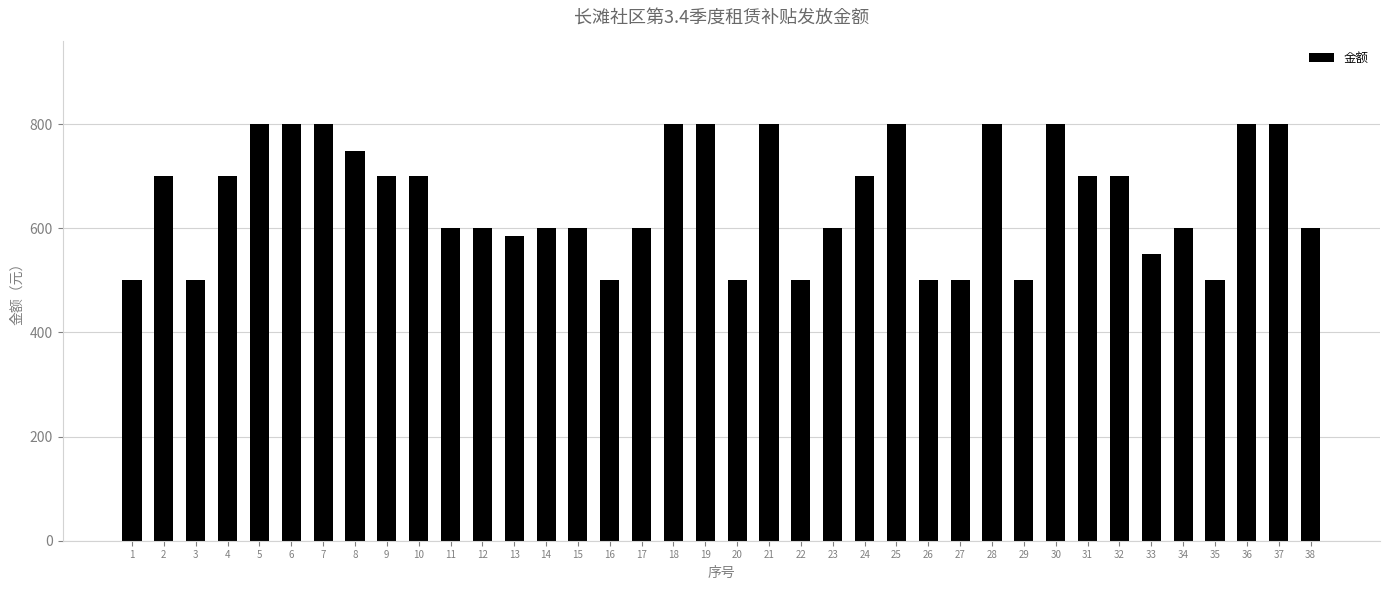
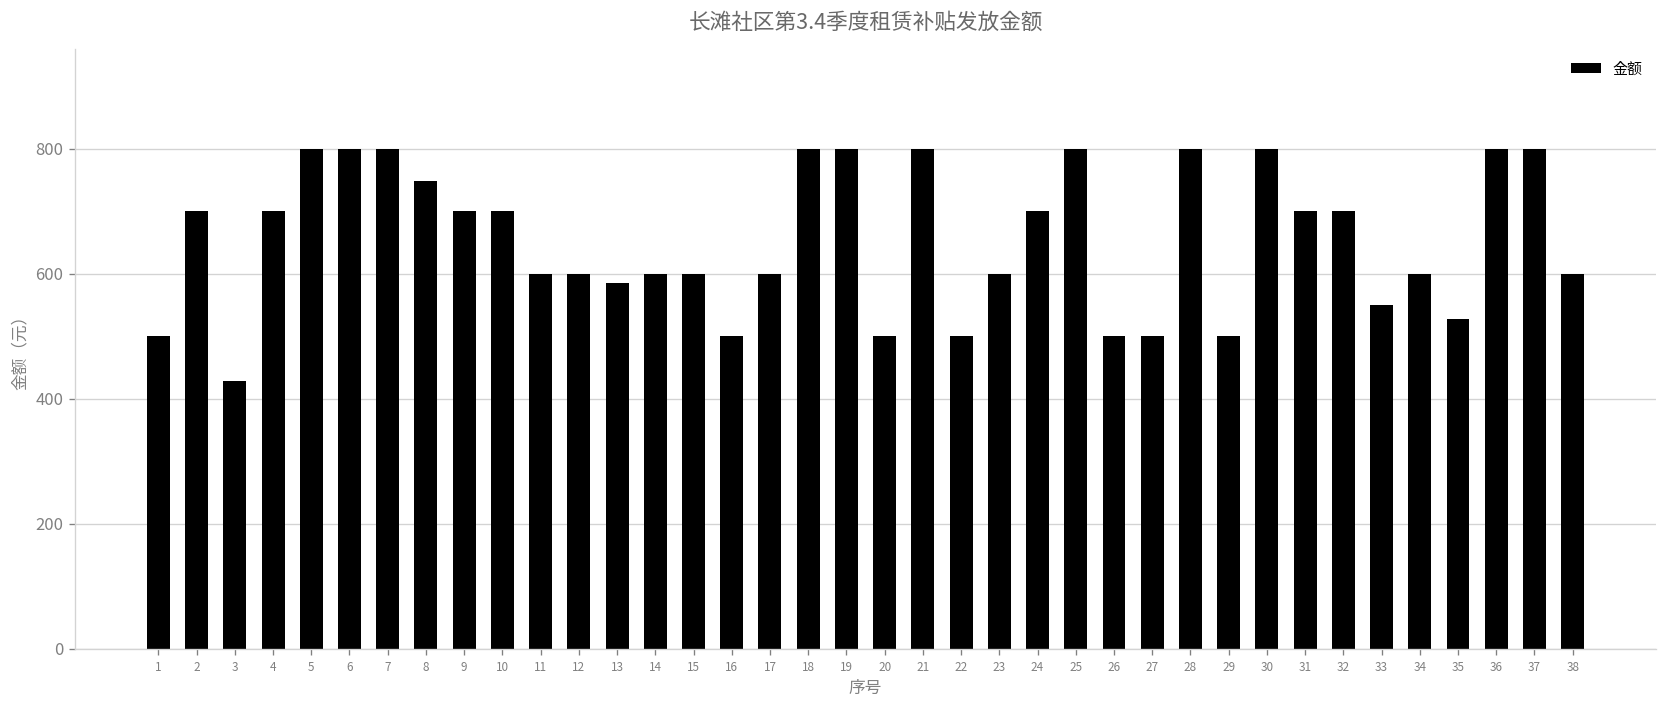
  {
    "1": 500,
    "2": 700,
-   "3": 500,
+   "3": 430,
    "4": 700,
    "5": 800,
    "6": 800,
    "7": 800,
    "8": 750,
    "9": 700,
    "10": 700,
    "11": 600,
    "12": 600,
    "13": 590,
    "14": 600,
    "15": 600,
    "16": 500,
    "17": 600,
    "18": 800,
    "19": 800,
    "20": 500,
    "21": 800,
    "22": 500,
    "23": 600,
    "24": 700,
    "25": 800,
    "26": 500,
    "27": 500,
    "28": 800,
    "29": 500,
    "30": 800,
    "31": 700,
    "32": 700,
    "33": 550,
    "34": 600,
-   "35": 500,
+   "35": 530,
    "36": 800,
    "37": 800,
    "38": 600
  }
